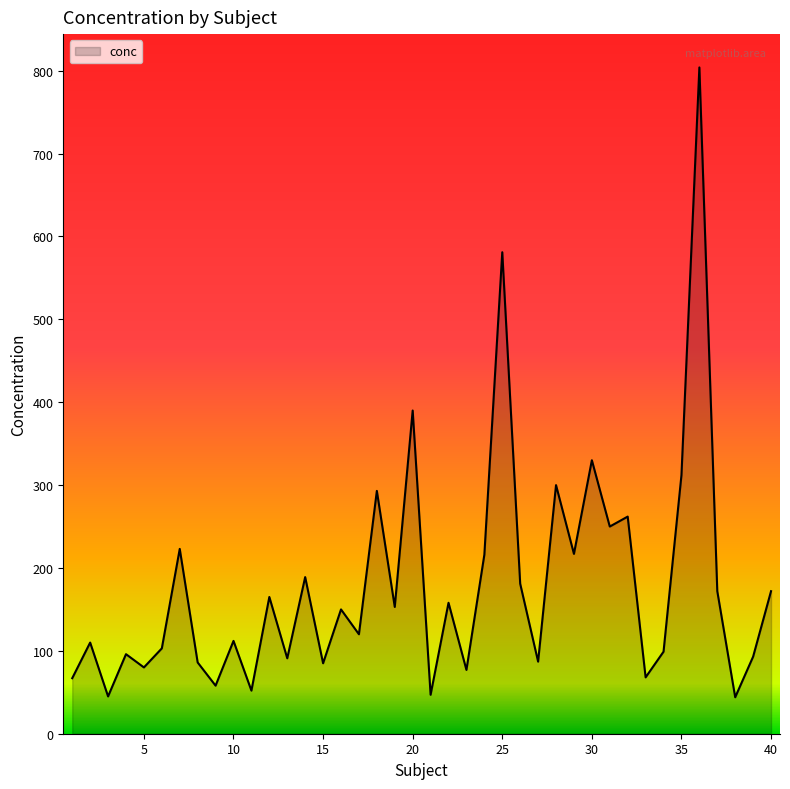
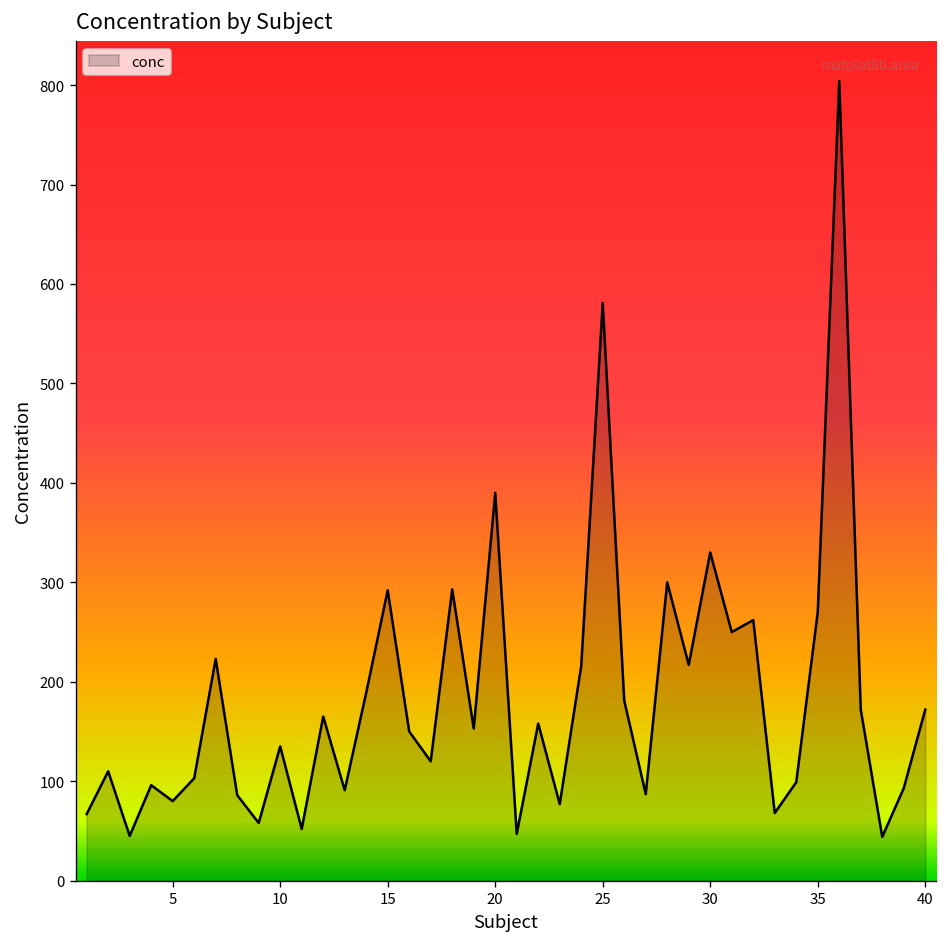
  {
    "5": 80,
-   "10": 110,
-   "15": 90,
+   "10": 140,
+   "15": 290,
    "20": 390,
    "25": 580,
    "30": 330,
-   "35": 310,
+   "35": 270,
    "40": 170
  }
